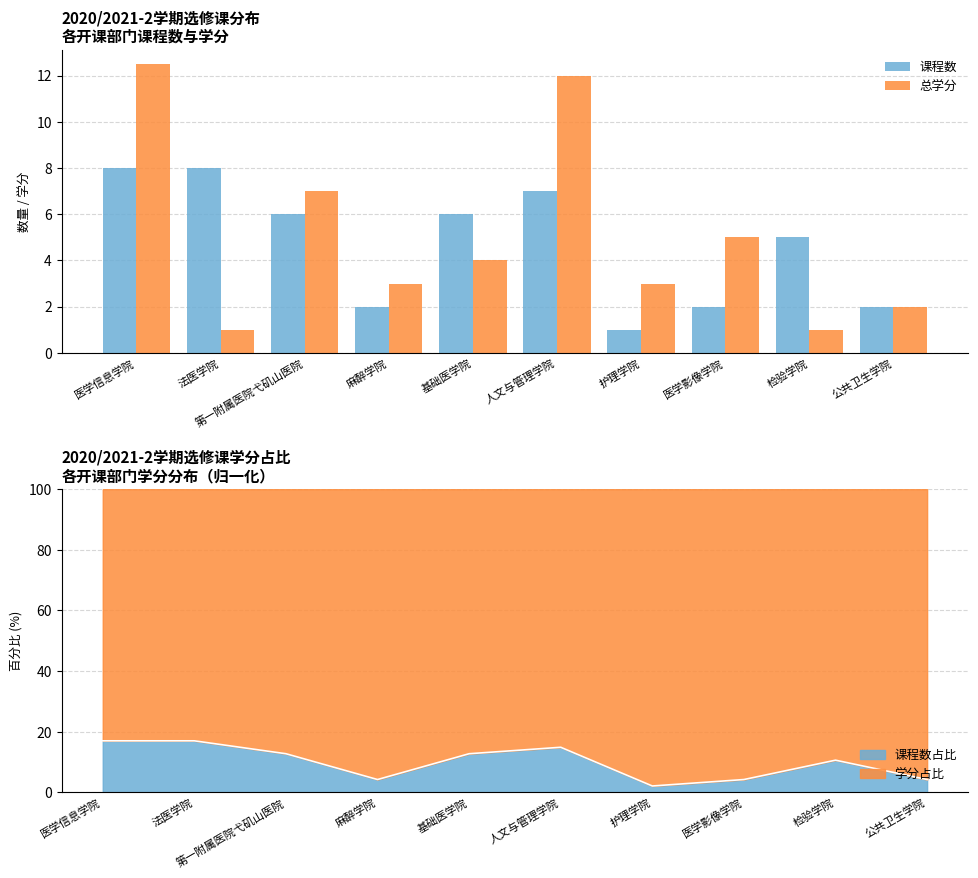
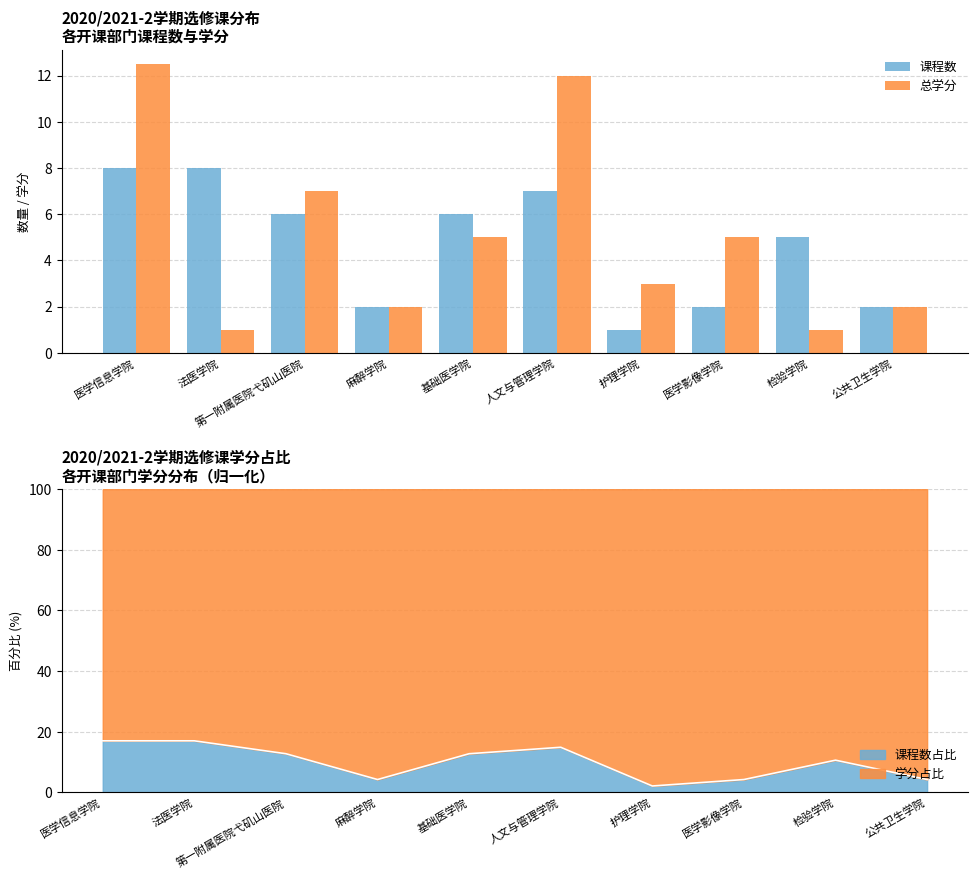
  {
    "2020/2021-2学期选修课分布 各开课部门课程数与学分": {
      "课程数": {
        "医学信息学院": 8,
        "法医学院": 8,
        "第一附属医院弋矶山医院": 6,
        "麻醉学院": 2,
        "基础医学院": 6,
        "人文与管理学院": 7,
        "护理学院": 1,
        "医学影像学院": 2,
        "检验学院": 5,
        "公共卫生学院": 2
      },
      "总学分": {
        "医学信息学院": 12.5,
        "法医学院": 1,
        "第一附属医院弋矶山医院": 7,
-       "麻醉学院": 3,
-       "基础医学院": 4,
+       "麻醉学院": 2,
+       "基础医学院": 5,
        "人文与管理学院": 12,
        "护理学院": 3,
        "医学影像学院": 5,
        "检验学院": 1,
        "公共卫生学院": 2
      }
    },
    "2020/2021-2学期选修课学分占比 各开课部门学分分布（归一化）": {
      "课程数占比": {
        "医学信息学院": 17,
        "法医学院": 17,
        "第一附属医院弋矶山医院": 13,
        "麻醉学院": 4,
        "基础医学院": 13,
        "人文与管理学院": 15,
        "护理学院": 2,
        "医学影像学院": 4,
        "检验学院": 11,
        "公共卫生学院": 4
      },
      "学分占比": {
        "医学信息学院": 83,
        "法医学院": 83,
        "第一附属医院弋矶山医院": 87,
        "麻醉学院": 96,
        "基础医学院": 87,
        "人文与管理学院": 85,
        "护理学院": 98,
        "医学影像学院": 96,
        "检验学院": 89,
        "公共卫生学院": 96
      }
    }
  }
